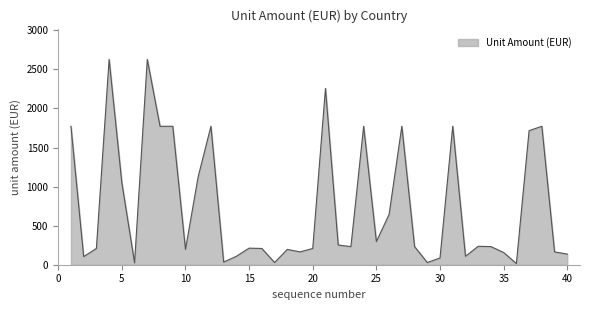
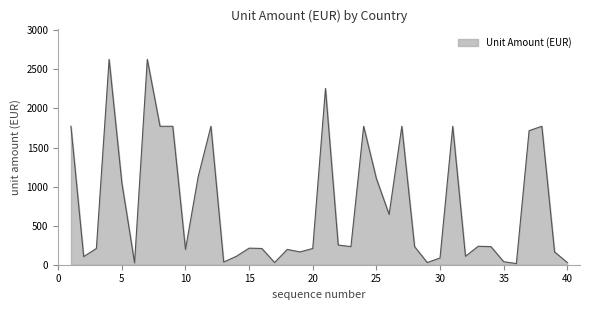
  {
    "5": 1000,
    "10": 200,
    "15": 200,
    "20": 200,
-   "25": 300,
+   "25": 1100,
    "30": 100,
-   "35": 200,
-   "40": 100
+   "35": 0,
+   "40": 0
  }
